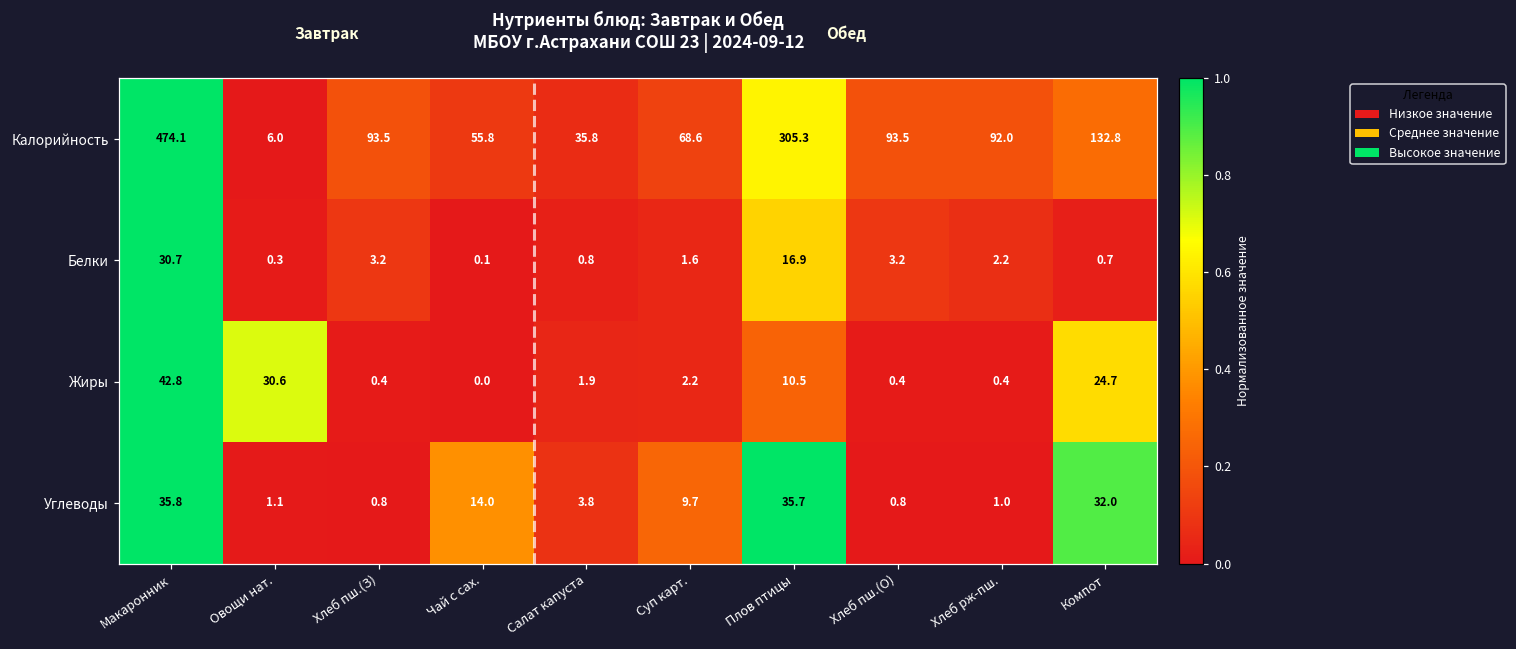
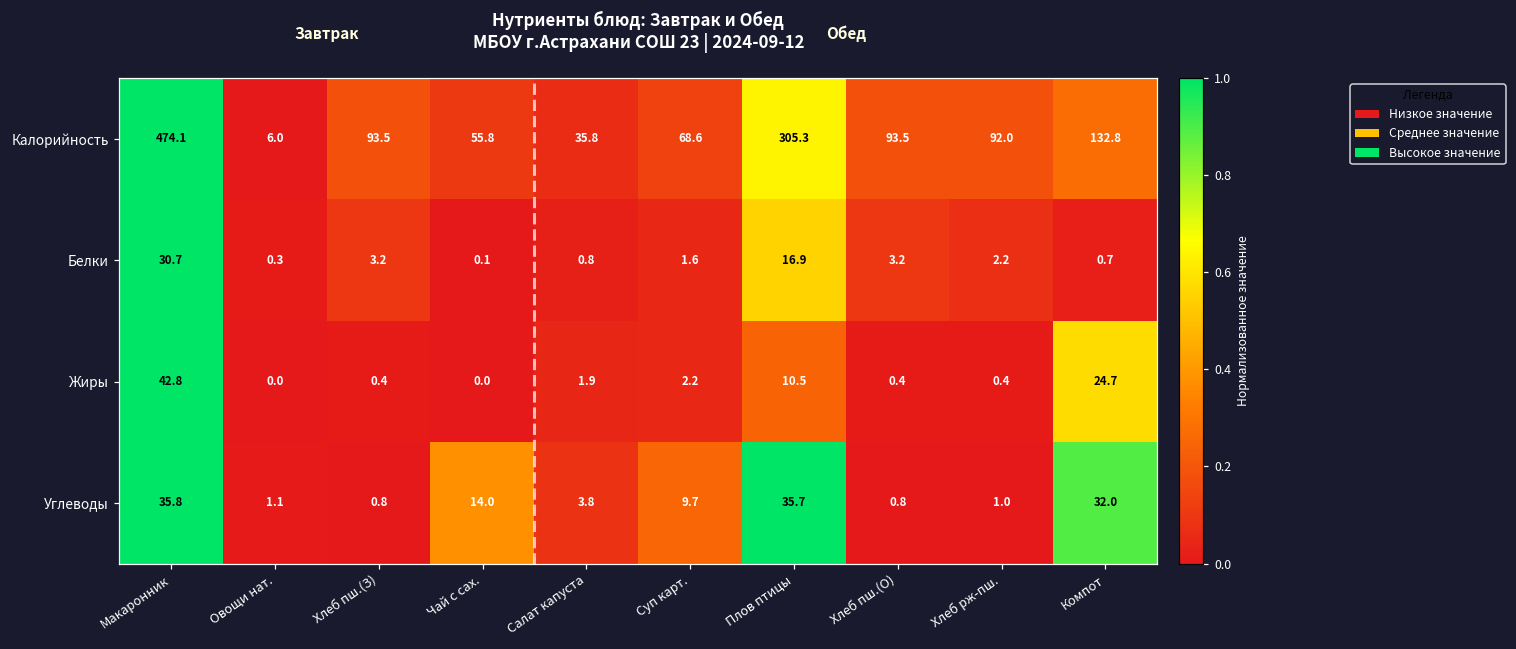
  {
    "Калорийность": {
      "Макаронник": 474.1,
      "Овощи нат.": 6.0,
      "Хлеб пш.(З)": 93.5,
      "Чай с сах.": 55.8,
      "Салат капуста": 35.8,
      "Суп карт.": 68.6,
      "Плов птицы": 305.3,
      "Хлеб пш.(О)": 93.5,
      "Хлеб рж-пш.": 92.0,
      "Компот": 132.8
    },
    "Белки": {
      "Макаронник": 30.7,
      "Овощи нат.": 0.3,
      "Хлеб пш.(З)": 3.2,
      "Чай с сах.": 0.1,
      "Салат капуста": 0.8,
      "Суп карт.": 1.6,
      "Плов птицы": 16.9,
      "Хлеб пш.(О)": 3.2,
      "Хлеб рж-пш.": 2.2,
      "Компот": 0.7
    },
    "Жиры": {
      "Макаронник": 42.8,
-     "Овощи нат.": 30.6,
+     "Овощи нат.": 0.0,
      "Хлеб пш.(З)": 0.4,
      "Чай с сах.": 0.0,
      "Салат капуста": 1.9,
      "Суп карт.": 2.2,
      "Плов птицы": 10.5,
      "Хлеб пш.(О)": 0.4,
      "Хлеб рж-пш.": 0.4,
      "Компот": 24.7
    },
    "Углеводы": {
      "Макаронник": 35.8,
      "Овощи нат.": 1.1,
      "Хлеб пш.(З)": 0.8,
      "Чай с сах.": 14.0,
      "Салат капуста": 3.8,
      "Суп карт.": 9.7,
      "Плов птицы": 35.7,
      "Хлеб пш.(О)": 0.8,
      "Хлеб рж-пш.": 1.0,
      "Компот": 32.0
    }
  }
